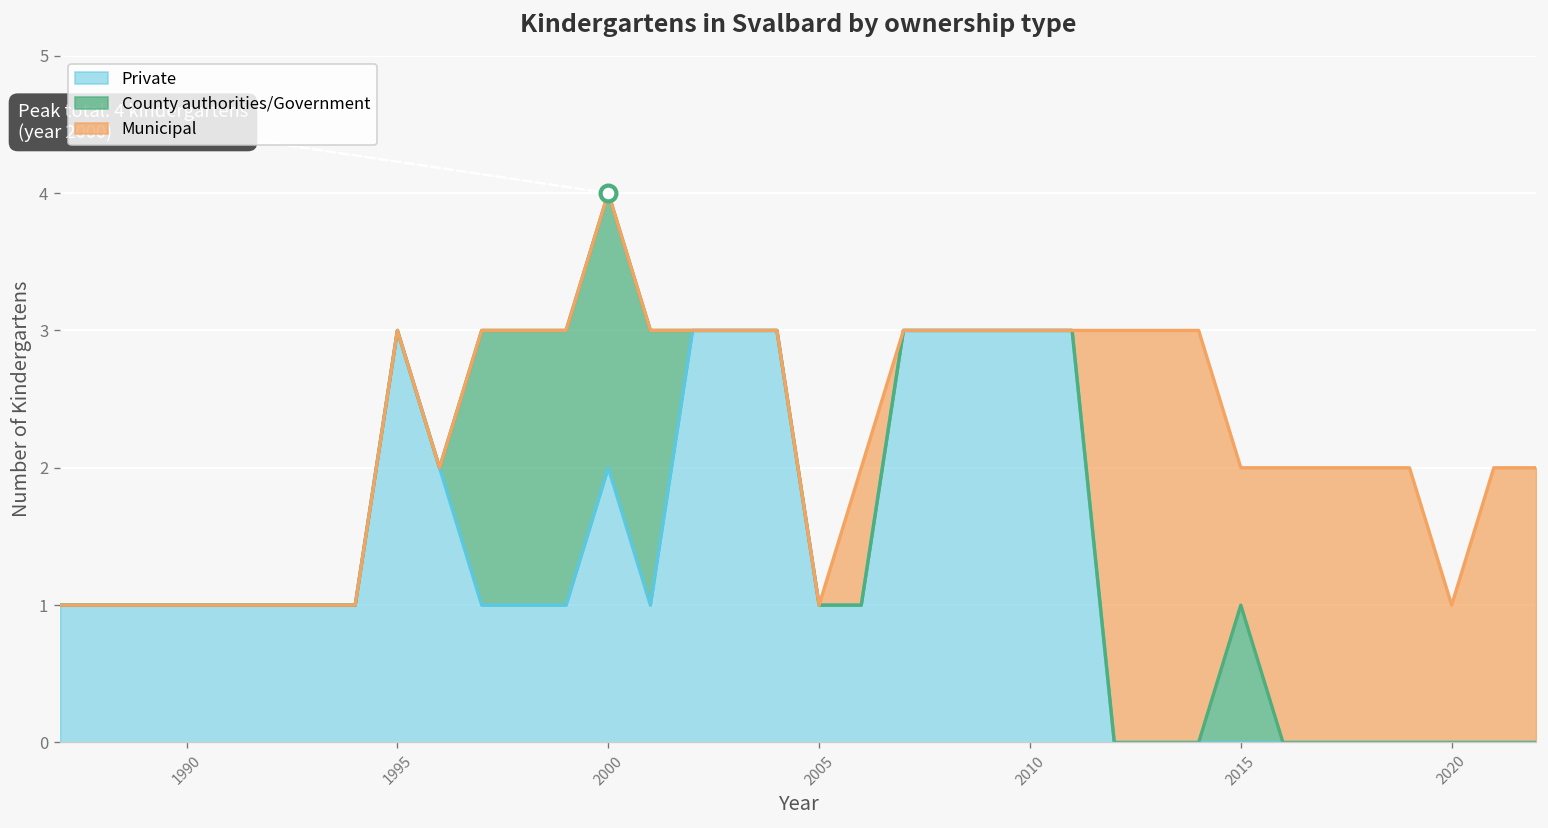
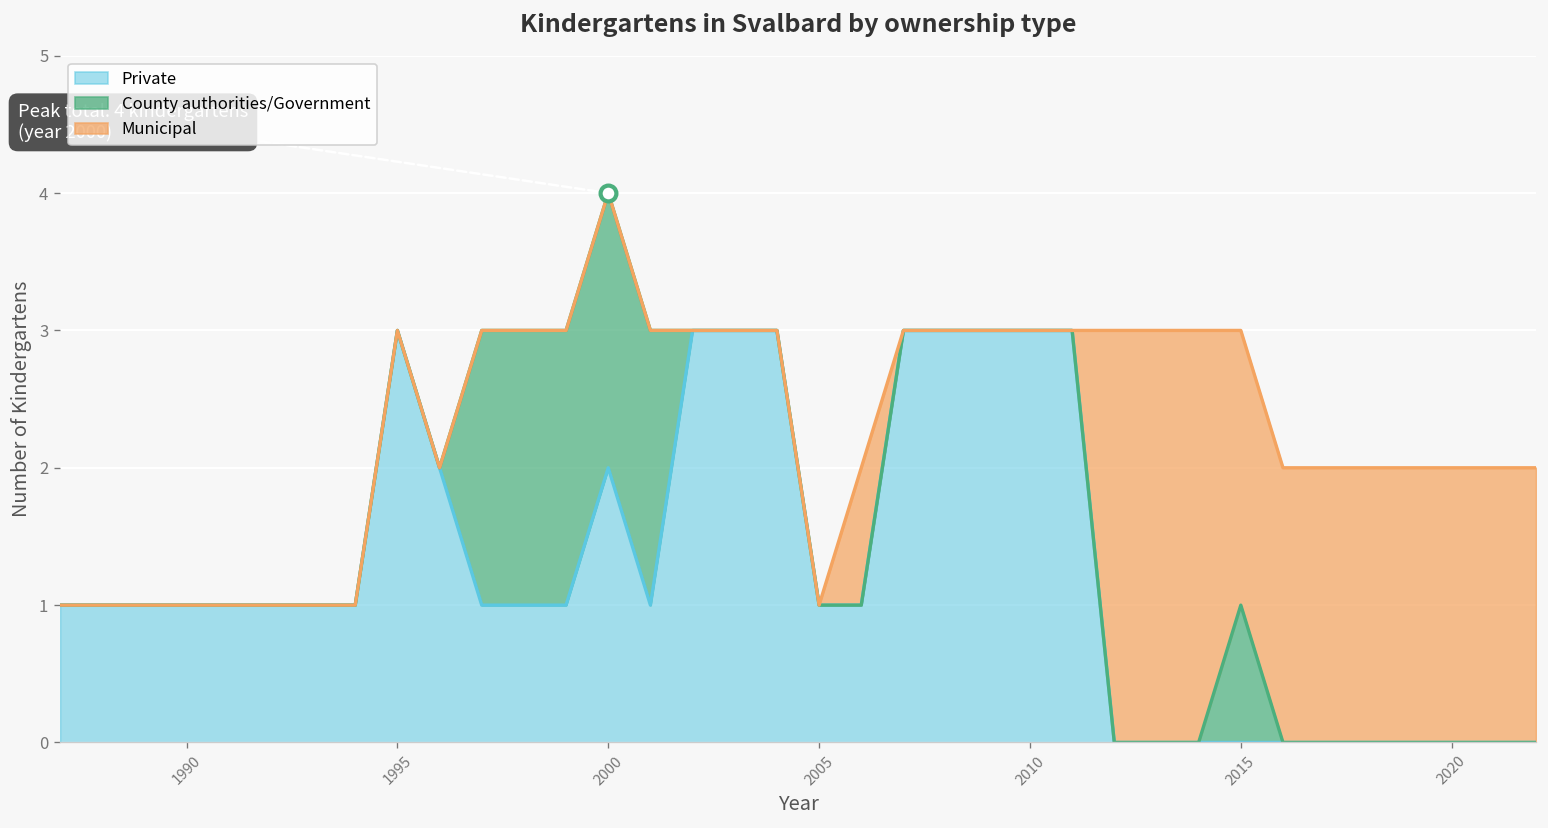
  {
    "Private": {
      "2000": 2,
      "2015": 0
    },
    "County authorities/Government": {
      "2015": 1
    },
    "Municipal": {
-     "2015": 1,
-     "2020": 1
+     "2015": 2,
+     "2020": 2
    }
  }
